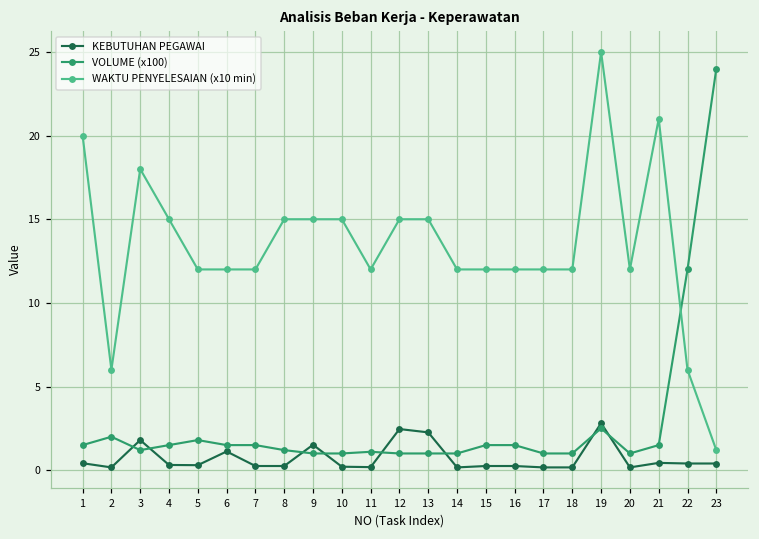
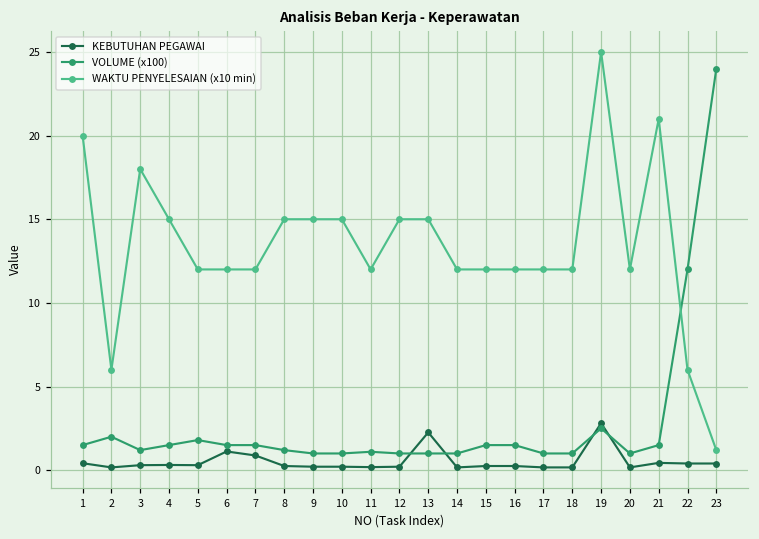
  {
    "KEBUTUHAN PEGAWAI": {
      "1": 0.4,
      "2": 0.2,
-     "3": 1.8,
+     "3": 0.3,
      "4": 0.3,
      "5": 0.3,
      "6": 1.1,
-     "7": 0.3,
+     "7": 0.9,
      "8": 0.3,
-     "9": 1.5,
+     "9": 0.2,
      "10": 0.2,
      "11": 0.2,
-     "12": 2.5,
+     "12": 0.2,
      "13": 2.3,
      "14": 0.2,
      "15": 0.3,
      "16": 0.3,
      "17": 0.2,
      "18": 0.2,
      "19": 2.8,
      "20": 0.2,
      "21": 0.4,
      "22": 0.4,
      "23": 0.4
    }
  }
